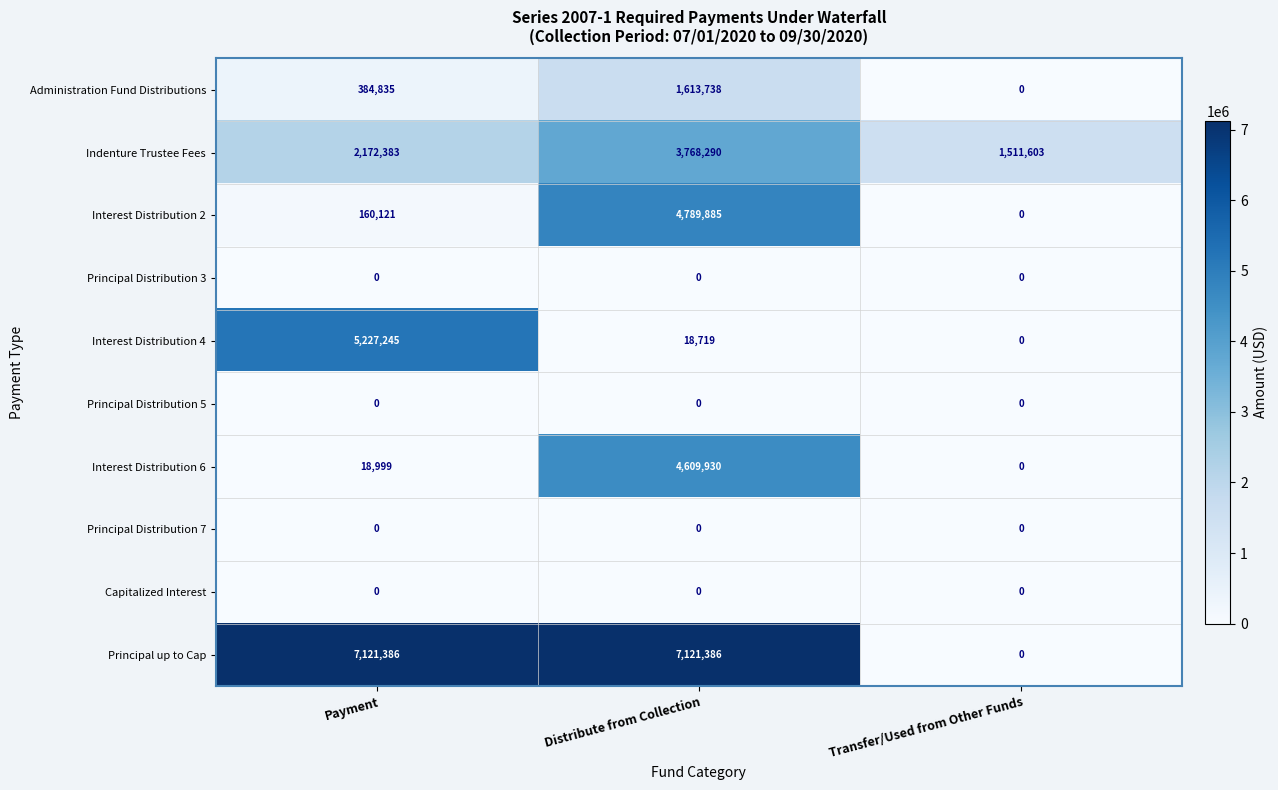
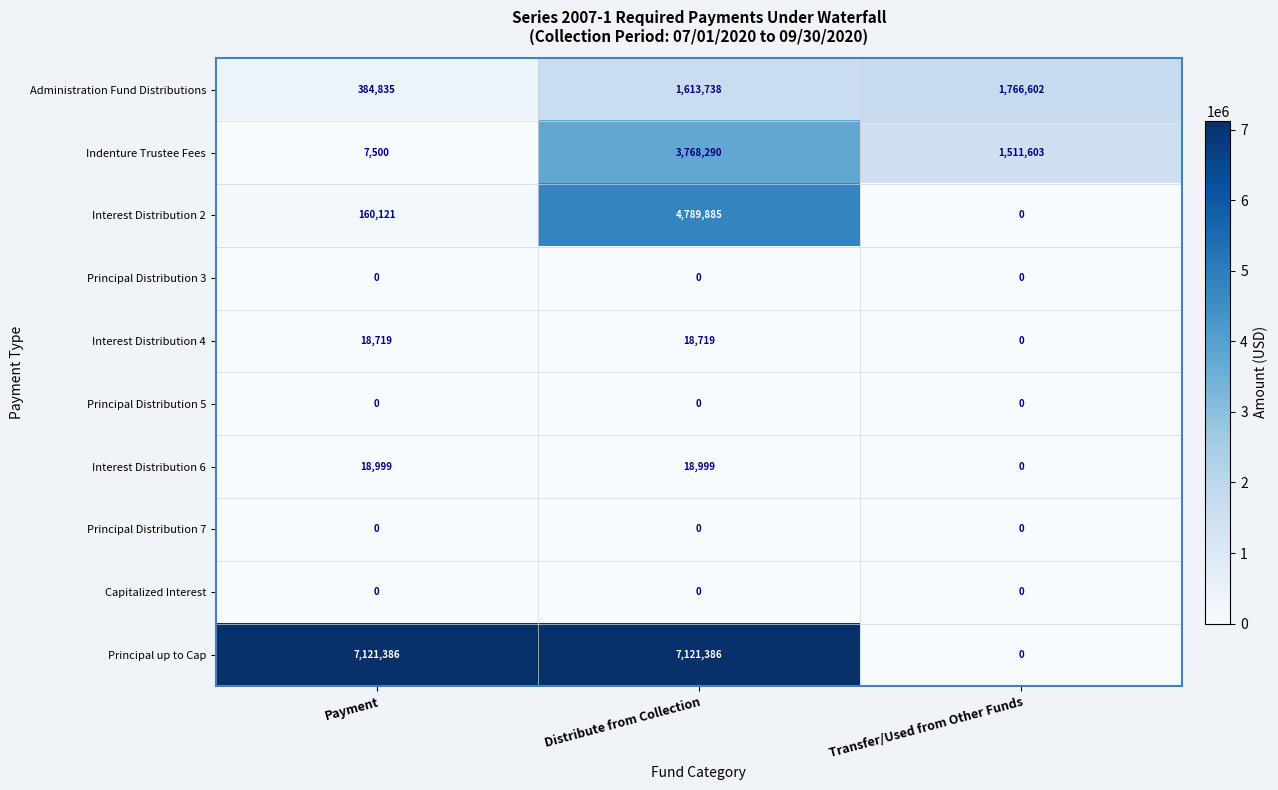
  {
    "Administration Fund Distributions": {
      "Payment": "384,835",
      "Distribute from Collection": "1,613,738",
-     "Transfer/Used from Other Funds": "0"
+     "Transfer/Used from Other Funds": "1,766,602"
    },
    "Indenture Trustee Fees": {
-     "Payment": "2,172,383",
+     "Payment": "7,500",
      "Distribute from Collection": "3,768,290",
      "Transfer/Used from Other Funds": "1,511,603"
    },
    "Interest Distribution 2": {
      "Payment": "160,121",
      "Distribute from Collection": "4,789,885",
      "Transfer/Used from Other Funds": "0"
    },
    "Principal Distribution 3": {
      "Payment": "0",
      "Distribute from Collection": "0",
      "Transfer/Used from Other Funds": "0"
    },
    "Interest Distribution 4": {
-     "Payment": "5,227,245",
+     "Payment": "18,719",
      "Distribute from Collection": "18,719",
      "Transfer/Used from Other Funds": "0"
    },
    "Principal Distribution 5": {
      "Payment": "0",
      "Distribute from Collection": "0",
      "Transfer/Used from Other Funds": "0"
    },
    "Interest Distribution 6": {
      "Payment": "18,999",
-     "Distribute from Collection": "4,609,930",
+     "Distribute from Collection": "18,999",
      "Transfer/Used from Other Funds": "0"
    },
    "Principal Distribution 7": {
      "Payment": "0",
      "Distribute from Collection": "0",
      "Transfer/Used from Other Funds": "0"
    },
    "Capitalized Interest": {
      "Payment": "0",
      "Distribute from Collection": "0",
      "Transfer/Used from Other Funds": "0"
    },
    "Principal up to Cap": {
      "Payment": "7,121,386",
      "Distribute from Collection": "7,121,386",
      "Transfer/Used from Other Funds": "0"
    }
  }
